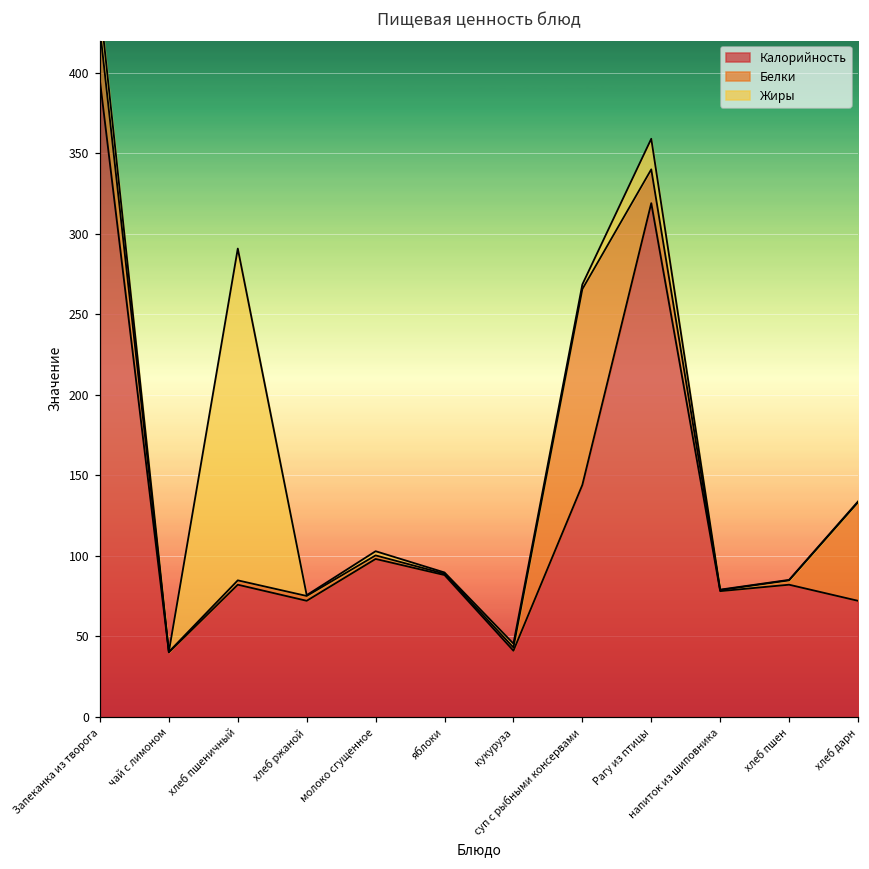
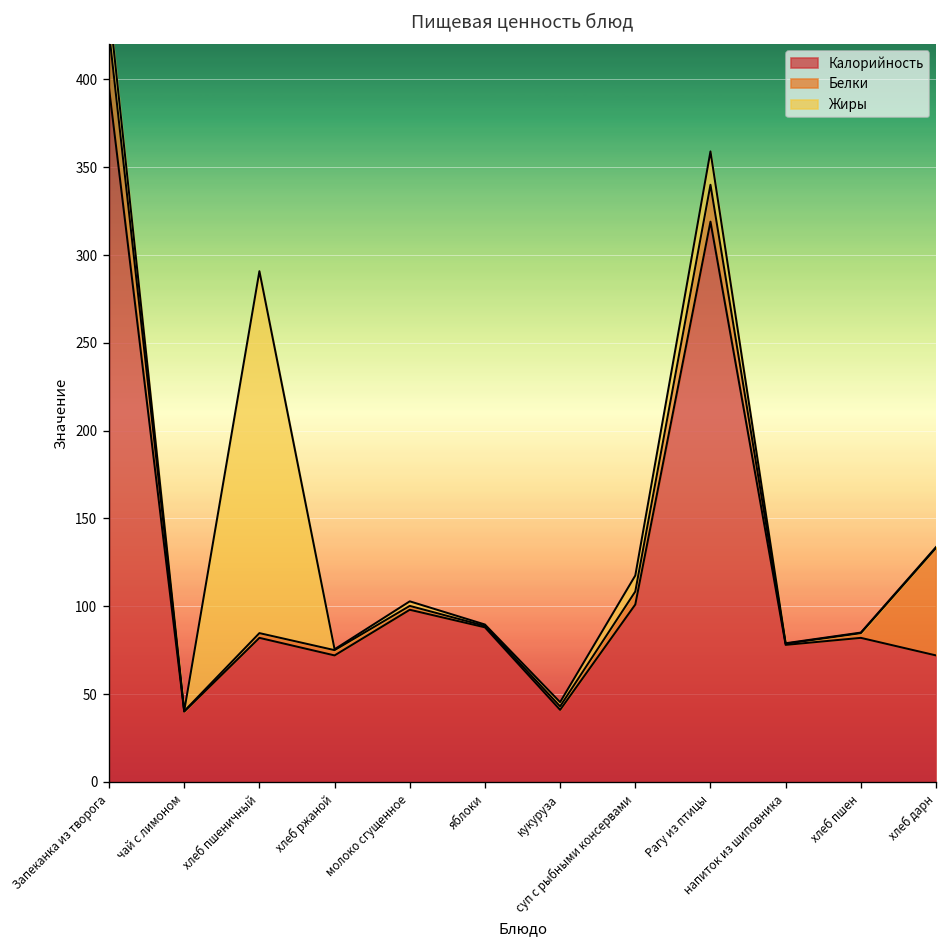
  {
    "Калорийность": {
      "Запеканка из творога": 395,
      "хлеб пшеничный": 82,
      "хлеб ржаной": 72,
      "молоко сгущенное": 98,
      "кукуруза": 41,
-     "суп с рыбными консервами": 144,
+     "суп с рыбными консервами": 101,
      "Рагу из птицы": 319,
      "хлеб пшен": 82,
      "хлеб дарн": 72
    },
    "Белки": {
      "хлеб пшеничный": 3,
      "молоко сгущенное": 2,
      "кукуруза": 2,
-     "суп с рыбными консервами": 122,
+     "суп с рыбными консервами": 7,
      "Рагу из птицы": 21
    },
    "Жиры": {
      "хлеб пшеничный": 206,
      "молоко сгущенное": 3,
      "кукуруза": 2,
-     "суп с рыбными консервами": 3,
+     "суп с рыбными консервами": 9,
      "Рагу из птицы": 19
    }
  }
